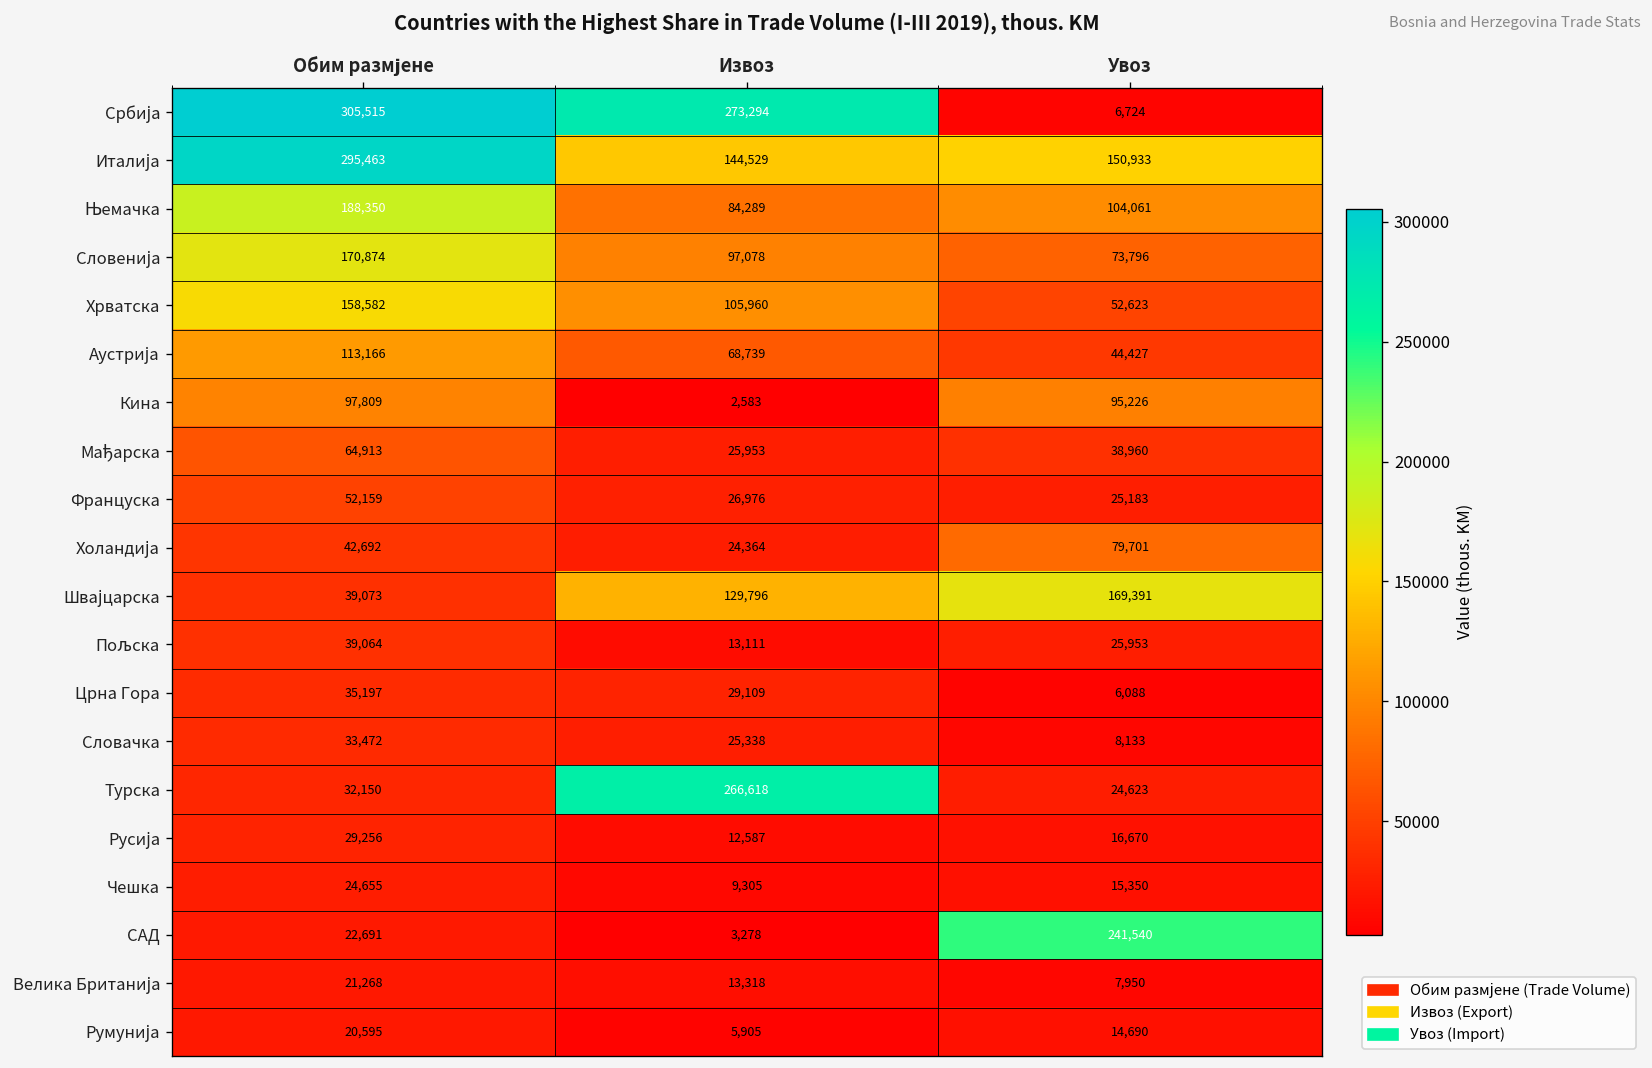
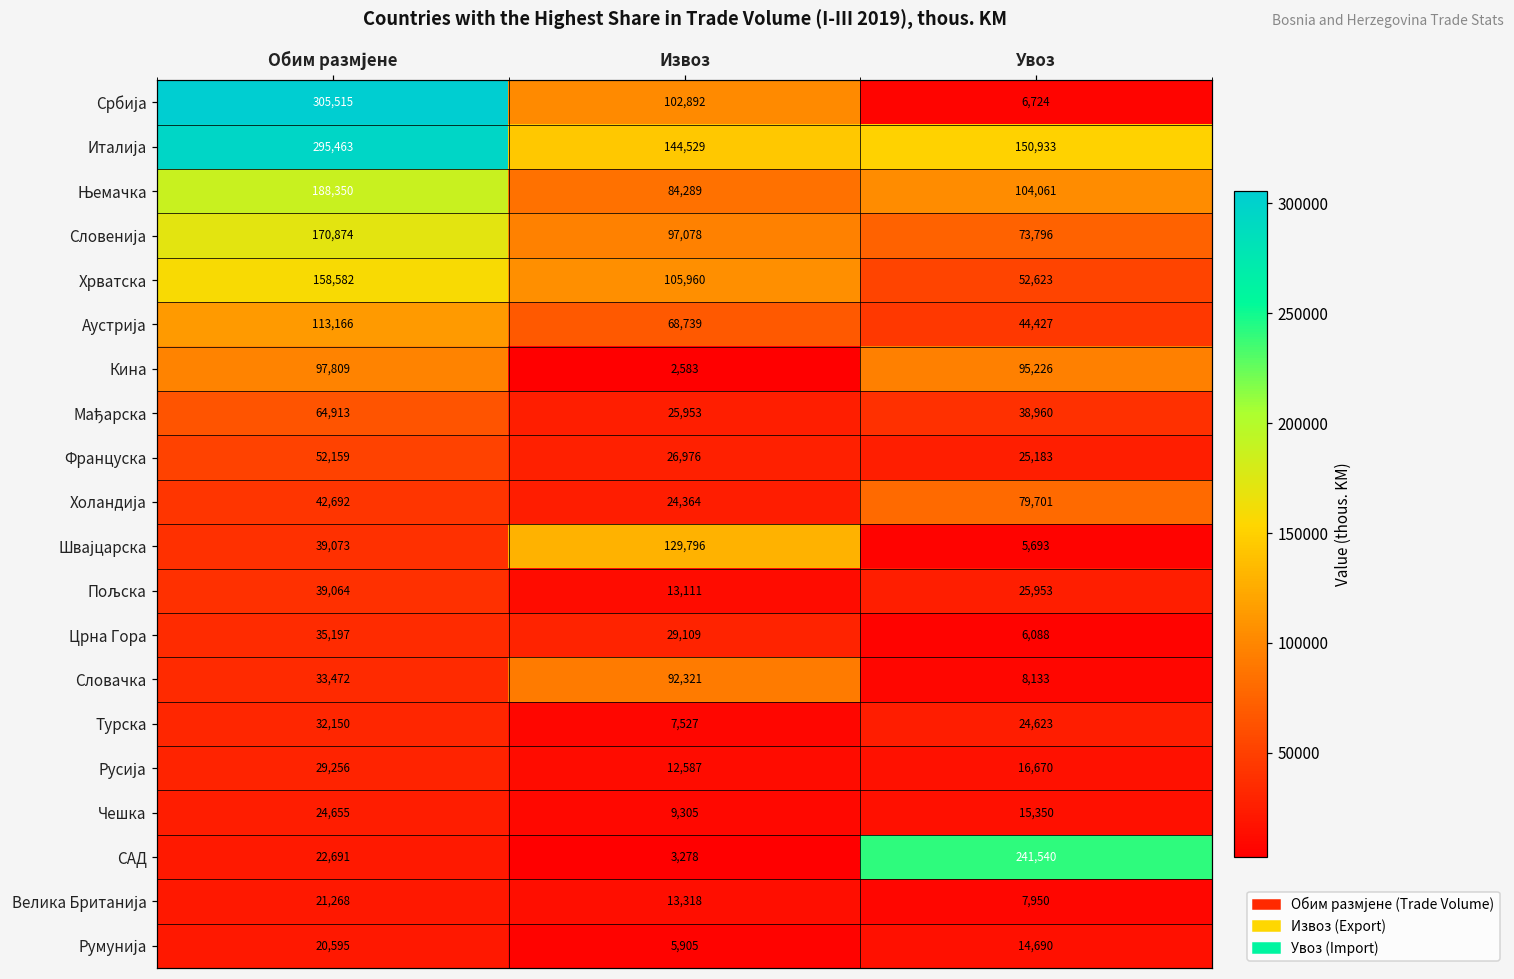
  {
    "Србија": {
      "Обим размјене": "305,515",
-     "Извоз": "273,294",
+     "Извоз": "102,892",
      "Увоз": "6,724"
    },
    "Италија": {
      "Обим размјене": "295,463",
      "Извоз": "144,529",
      "Увоз": "150,933"
    },
    "Њемачка": {
      "Обим размјене": "188,350",
      "Извоз": "84,289",
      "Увоз": "104,061"
    },
    "Словенија": {
      "Обим размјене": "170,874",
      "Извоз": "97,078",
      "Увоз": "73,796"
    },
    "Хрватска": {
      "Обим размјене": "158,582",
      "Извоз": "105,960",
      "Увоз": "52,623"
    },
    "Аустрија": {
      "Обим размјене": "113,166",
      "Извоз": "68,739",
      "Увоз": "44,427"
    },
    "Кина": {
      "Обим размјене": "97,809",
      "Извоз": "2,583",
      "Увоз": "95,226"
    },
    "Мађарска": {
      "Обим размјене": "64,913",
      "Извоз": "25,953",
      "Увоз": "38,960"
    },
    "Француска": {
      "Обим размјене": "52,159",
      "Извоз": "26,976",
      "Увоз": "25,183"
    },
    "Холандија": {
      "Обим размјене": "42,692",
      "Извоз": "24,364",
      "Увоз": "79,701"
    },
    "Швајцарска": {
      "Обим размјене": "39,073",
      "Извоз": "129,796",
-     "Увоз": "169,391"
+     "Увоз": "5,693"
    },
    "Пољска": {
      "Обим размјене": "39,064",
      "Извоз": "13,111",
      "Увоз": "25,953"
    },
    "Црна Гора": {
      "Обим размјене": "35,197",
      "Извоз": "29,109",
      "Увоз": "6,088"
    },
    "Словачка": {
      "Обим размјене": "33,472",
-     "Извоз": "25,338",
+     "Извоз": "92,321",
      "Увоз": "8,133"
    },
    "Турска": {
      "Обим размјене": "32,150",
-     "Извоз": "266,618",
+     "Извоз": "7,527",
      "Увоз": "24,623"
    },
    "Русија": {
      "Обим размјене": "29,256",
      "Извоз": "12,587",
      "Увоз": "16,670"
    },
    "Чешка": {
      "Обим размјене": "24,655",
      "Извоз": "9,305",
      "Увоз": "15,350"
    },
    "САД": {
      "Обим размјене": "22,691",
      "Извоз": "3,278",
      "Увоз": "241,540"
    },
    "Велика Британија": {
      "Обим размјене": "21,268",
      "Извоз": "13,318",
      "Увоз": "7,950"
    },
    "Румунија": {
      "Обим размјене": "20,595",
      "Извоз": "5,905",
      "Увоз": "14,690"
    }
  }
